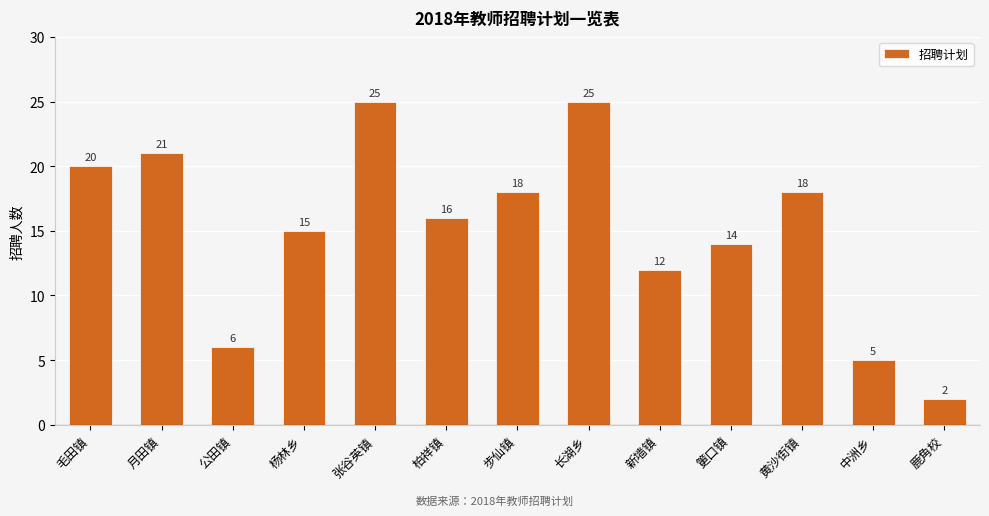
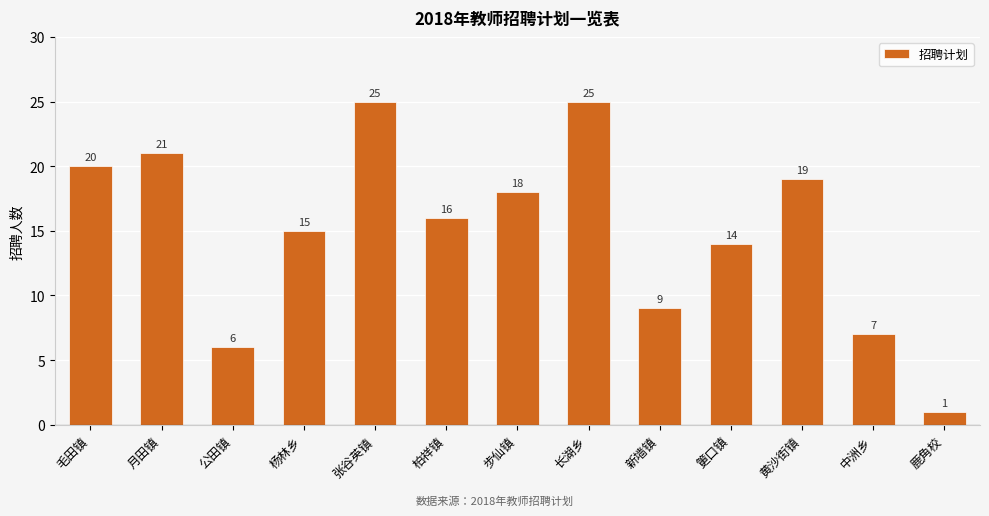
  {
    "毛田镇": 20,
    "月田镇": 21,
    "公田镇": 6,
    "杨林乡": 15,
    "张谷英镇": 25,
    "柏祥镇": 16,
    "步仙镇": 18,
    "长湖乡": 25,
-   "新墙镇": 12,
+   "新墙镇": 9,
    "筻口镇": 14,
-   "黄沙街镇": 18,
-   "中洲乡": 5,
-   "鹿角校": 2
+   "黄沙街镇": 19,
+   "中洲乡": 7,
+   "鹿角校": 1
  }
